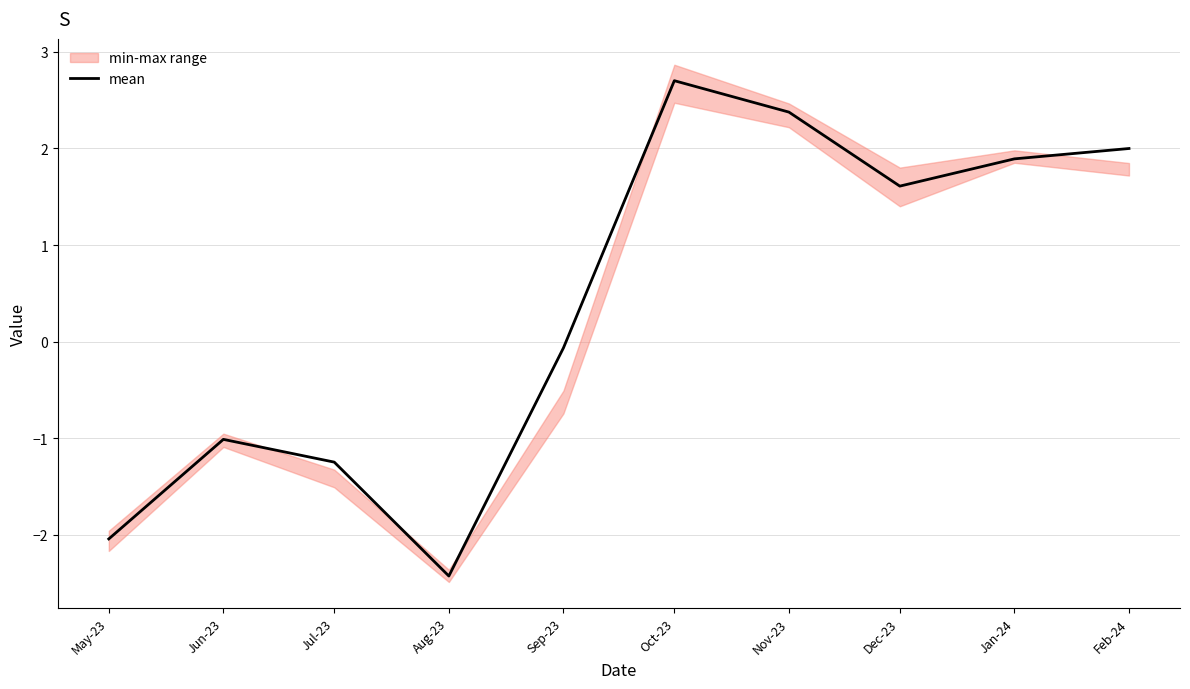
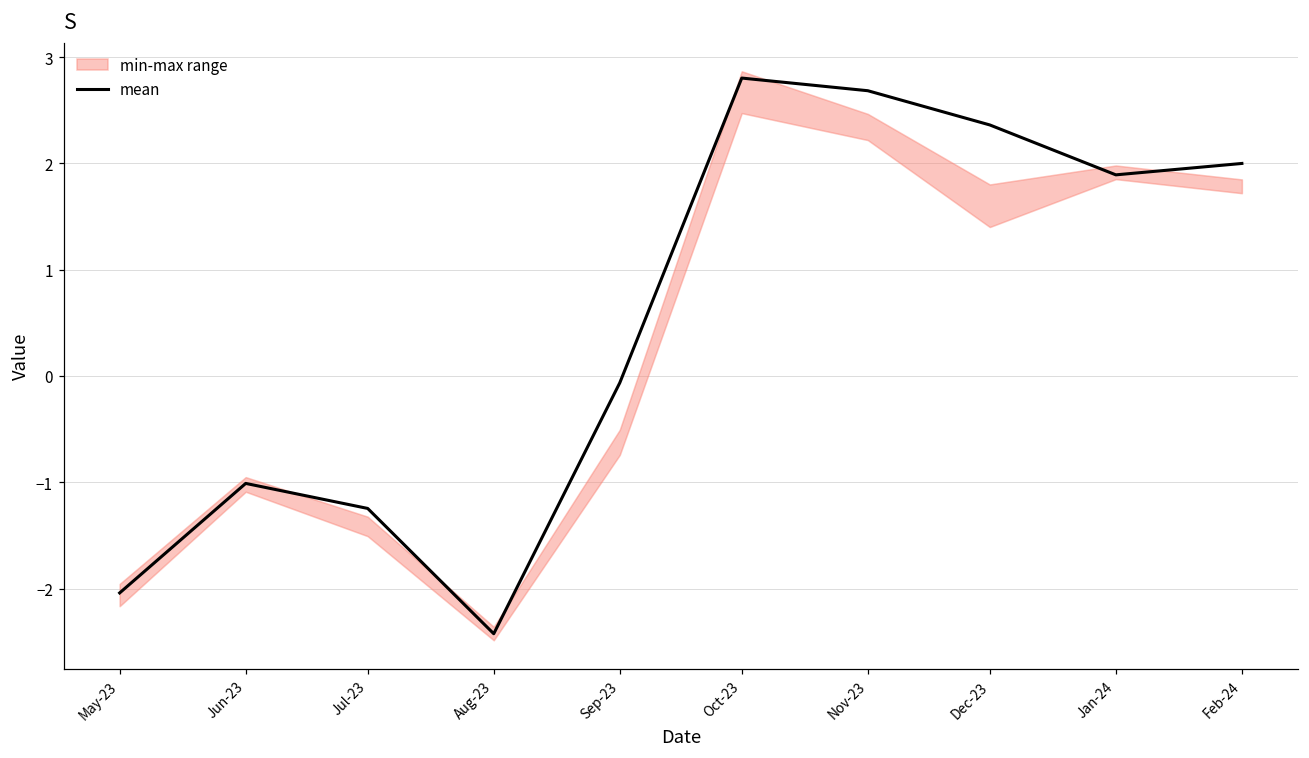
  {
    "mean": {
      "May-23": -2.0,
      "Jun-23": -1.0,
      "Jul-23": -1.2,
      "Aug-23": -2.4,
      "Sep-23": -0.1,
-     "Oct-23": 2.7,
-     "Nov-23": 2.4,
-     "Dec-23": 1.6,
+     "Oct-23": 2.8,
+     "Nov-23": 2.7,
+     "Dec-23": 2.4,
      "Jan-24": 1.9,
      "Feb-24": 2.0
    }
  }
